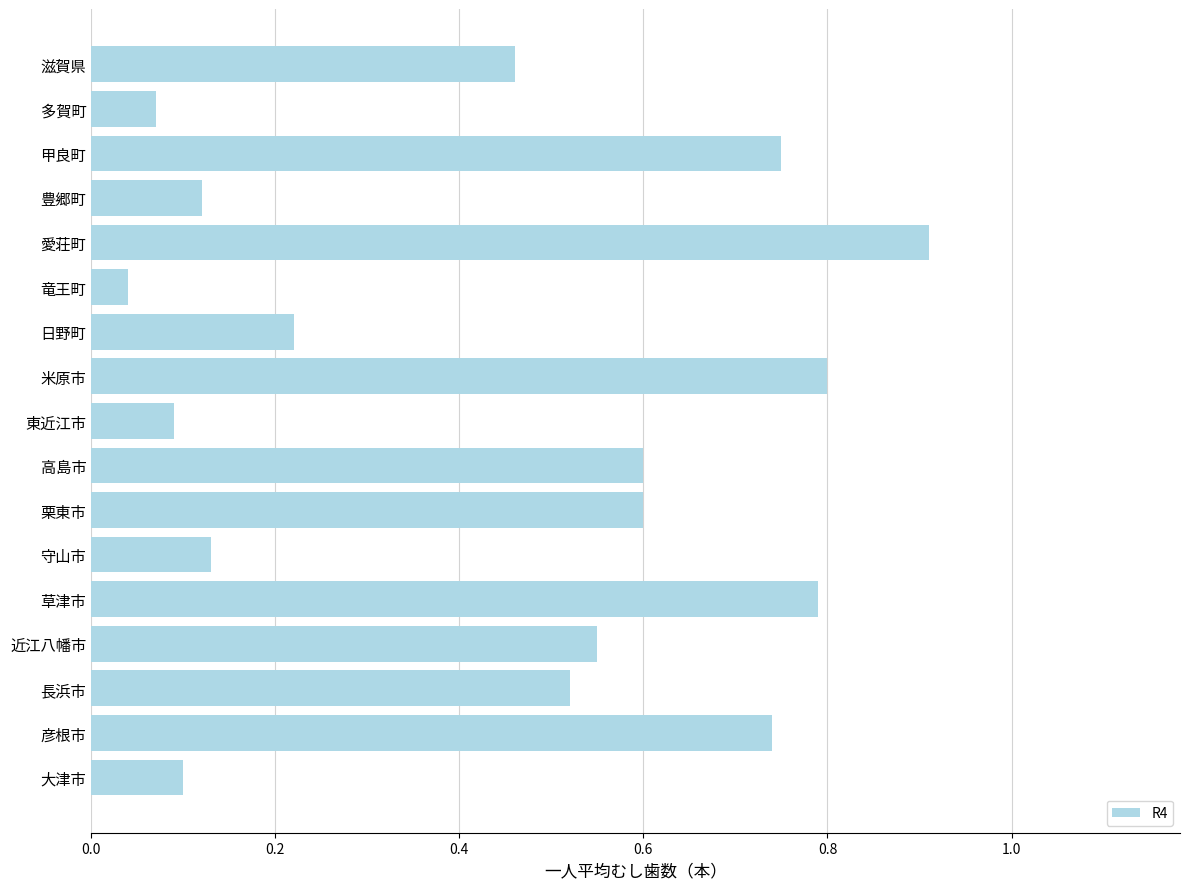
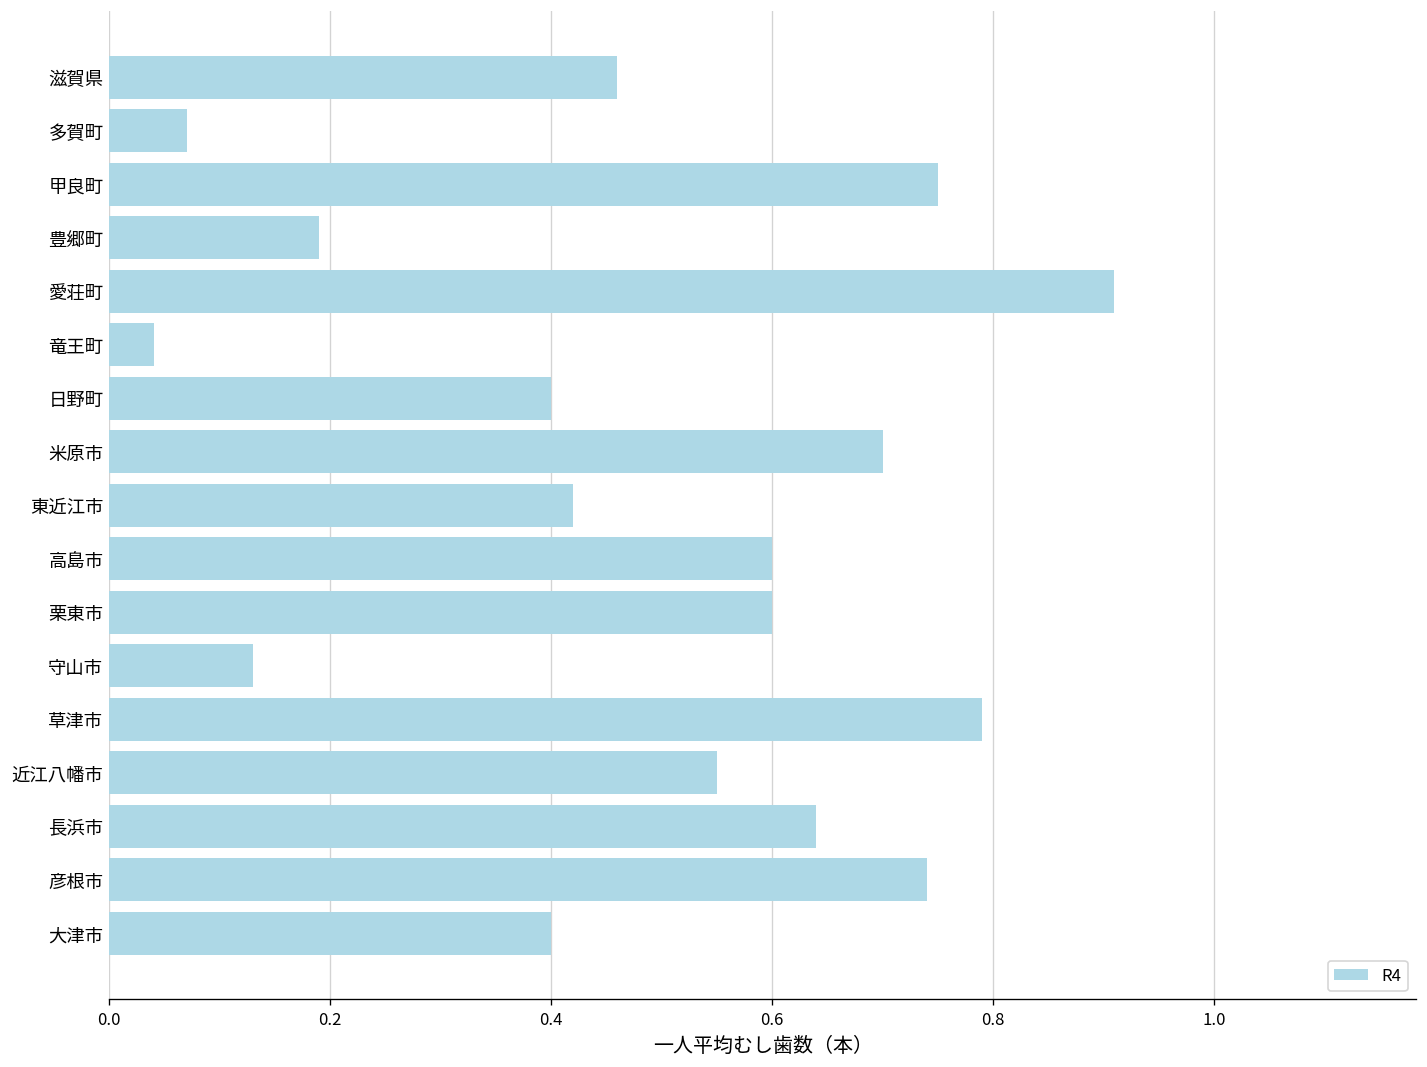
  {
    "滋賀県": 0.46,
    "多賀町": 0.07,
    "甲良町": 0.75,
-   "豊郷町": 0.12,
+   "豊郷町": 0.19,
    "愛荘町": 0.91,
    "竜王町": 0.04,
-   "日野町": 0.22,
-   "米原市": 0.8,
-   "東近江市": 0.09,
+   "日野町": 0.40,
+   "米原市": 0.7,
+   "東近江市": 0.42,
    "高島市": 0.60,
    "栗東市": 0.60,
    "守山市": 0.13,
    "草津市": 0.79,
    "近江八幡市": 0.55,
-   "長浜市": 0.52,
+   "長浜市": 0.64,
    "彦根市": 0.74,
-   "大津市": 0.1
+   "大津市": 0.4
  }
